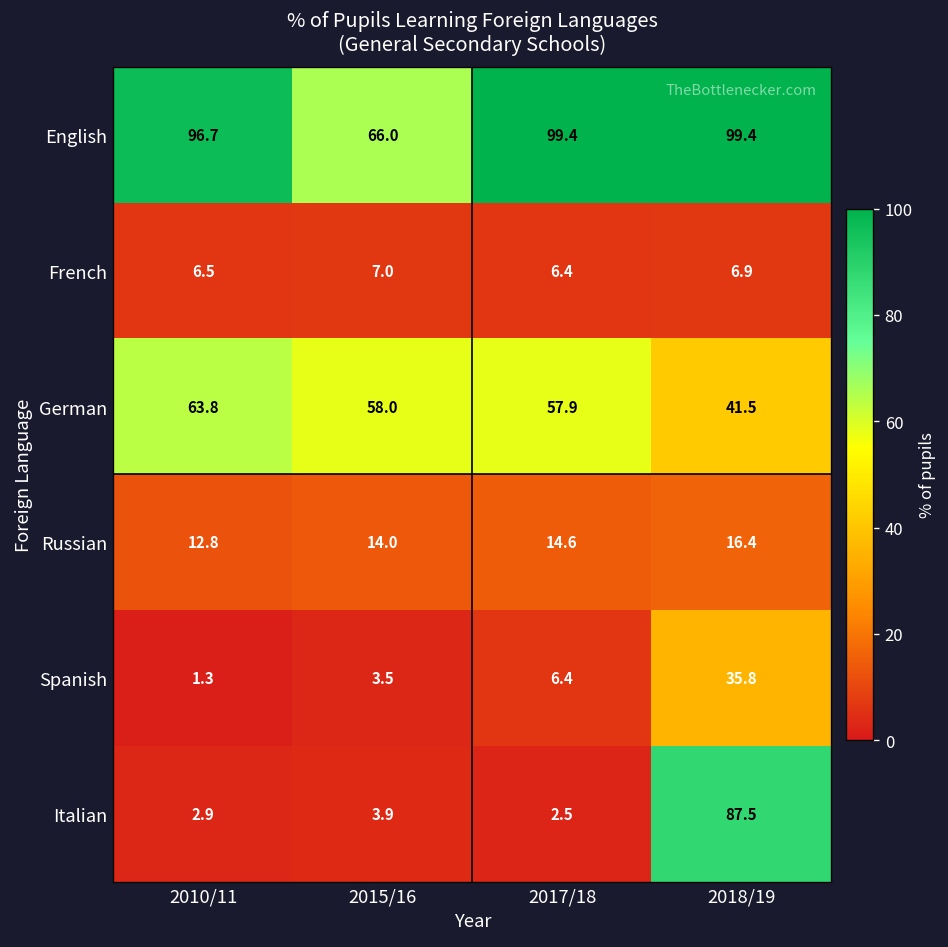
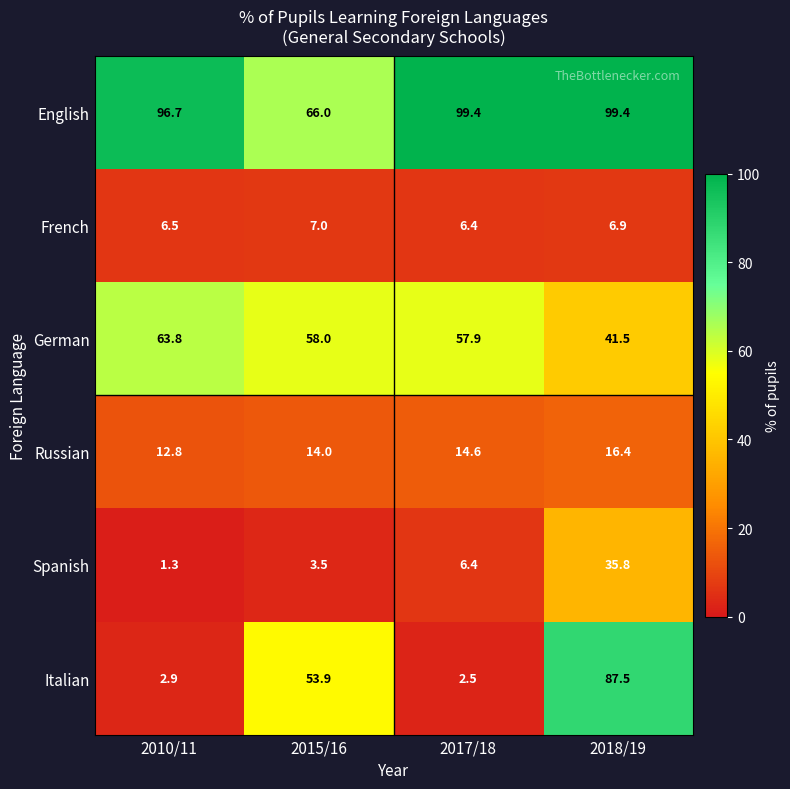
  {
    "English": {
      "2010/11": 96.7,
      "2015/16": 66.0,
      "2017/18": 99.4
    },
    "French": {
      "2010/11": 6.5,
      "2015/16": 7.0,
      "2017/18": 6.4,
      "2018/19": 6.9
    },
    "German": {
      "2010/11": 63.8,
      "2015/16": 58.0,
      "2017/18": 57.9,
      "2018/19": 41.5
    },
    "Russian": {
      "2010/11": 12.8,
      "2015/16": 14.0,
      "2017/18": 14.6,
      "2018/19": 16.4
    },
    "Spanish": {
      "2010/11": 1.3,
      "2015/16": 3.5,
      "2017/18": 6.4,
      "2018/19": 35.8
    },
    "Italian": {
      "2010/11": 2.9,
-     "2015/16": 3.9,
+     "2015/16": 53.9,
      "2017/18": 2.5,
      "2018/19": 87.5
    }
  }
